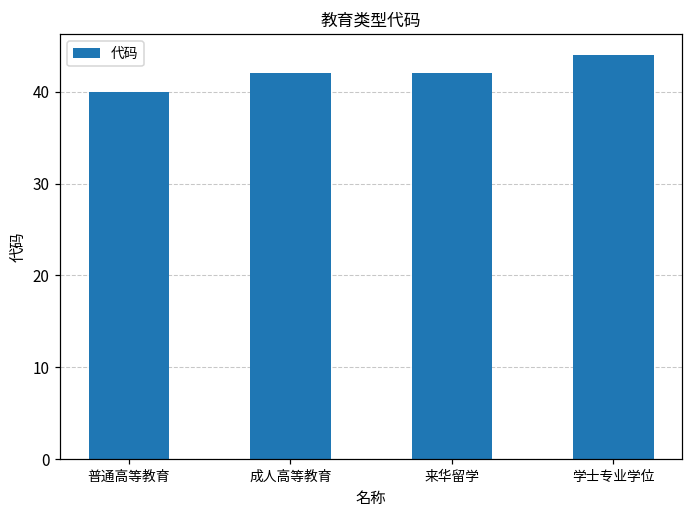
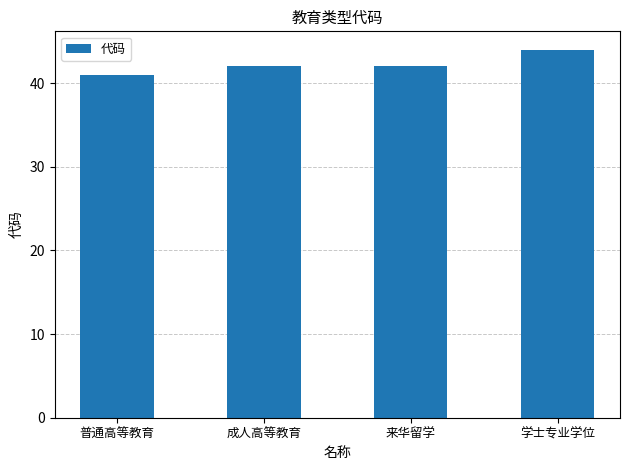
  {
-   "普通高等教育": 40,
+   "普通高等教育": 41,
    "成人高等教育": 42,
    "来华留学": 42,
    "学士专业学位": 44
  }
